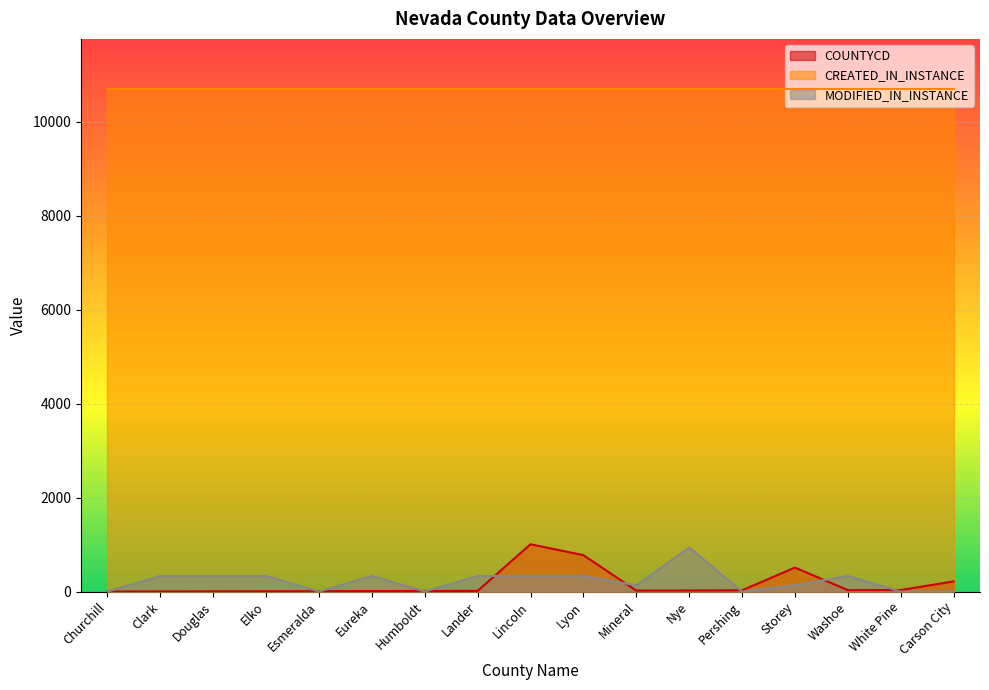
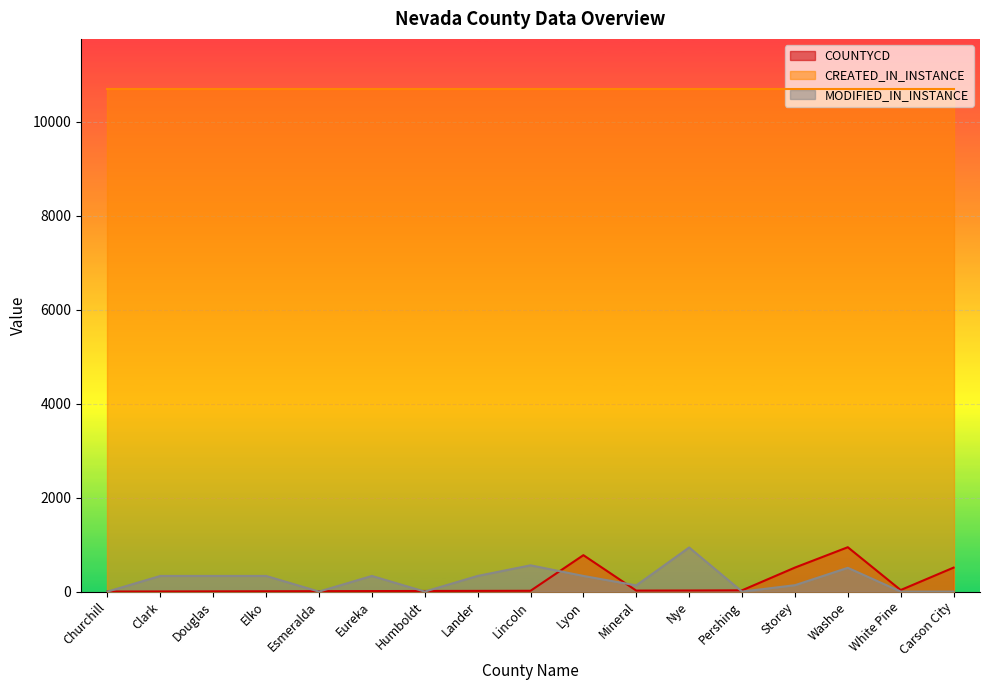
  {
    "COUNTYCD": {
      "Clark": 0,
      "Douglas": 0,
      "Elko": 0,
      "Eureka": 0,
      "Lander": 0,
-     "Lincoln": 1000,
+     "Lincoln": 0,
      "Lyon": 800,
      "Mineral": 0,
      "Nye": 0,
      "Storey": 500,
-     "Washoe": 0,
-     "Carson City": 200
+     "Washoe": 900,
+     "Carson City": 500
    },
    "CREATED_IN_INSTANCE": {
      "Churchill": 10700,
      "Clark": 10700,
      "Douglas": 10700,
      "Elko": 10700,
      "Esmeralda": 10700,
      "Eureka": 10700,
      "Humboldt": 10700,
      "Lander": 10700,
      "Lincoln": 10700,
      "Lyon": 10700,
      "Mineral": 10700,
      "Nye": 10700,
      "Pershing": 10700
    },
    "MODIFIED_IN_INSTANCE": {
      "Clark": 300,
      "Douglas": 300,
      "Elko": 300,
      "Eureka": 300,
      "Lander": 300,
-     "Lincoln": 300,
+     "Lincoln": 600,
      "Lyon": 300,
      "Mineral": 100,
      "Nye": 900,
      "Storey": 100,
-     "Washoe": 300,
+     "Washoe": 500,
      "Carson City": 0
    }
  }
